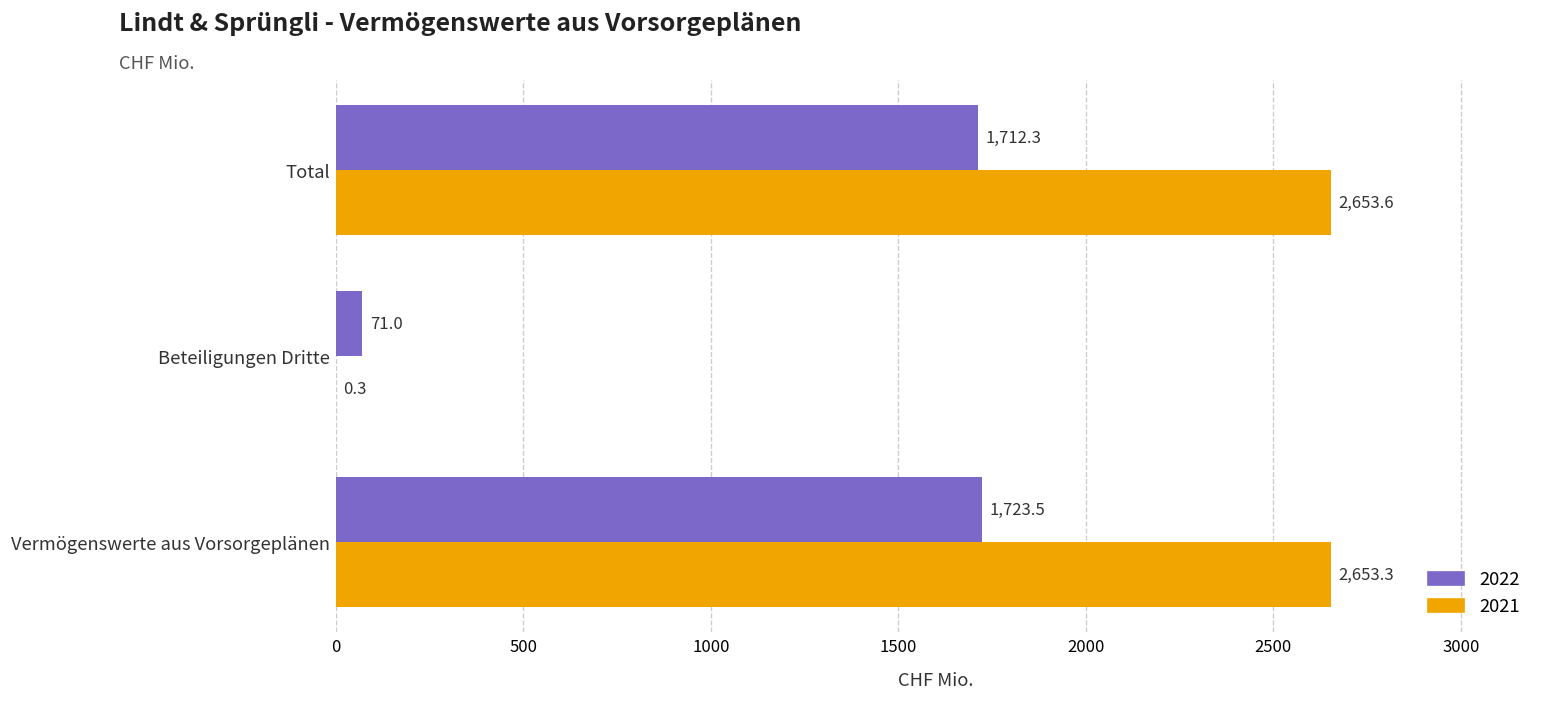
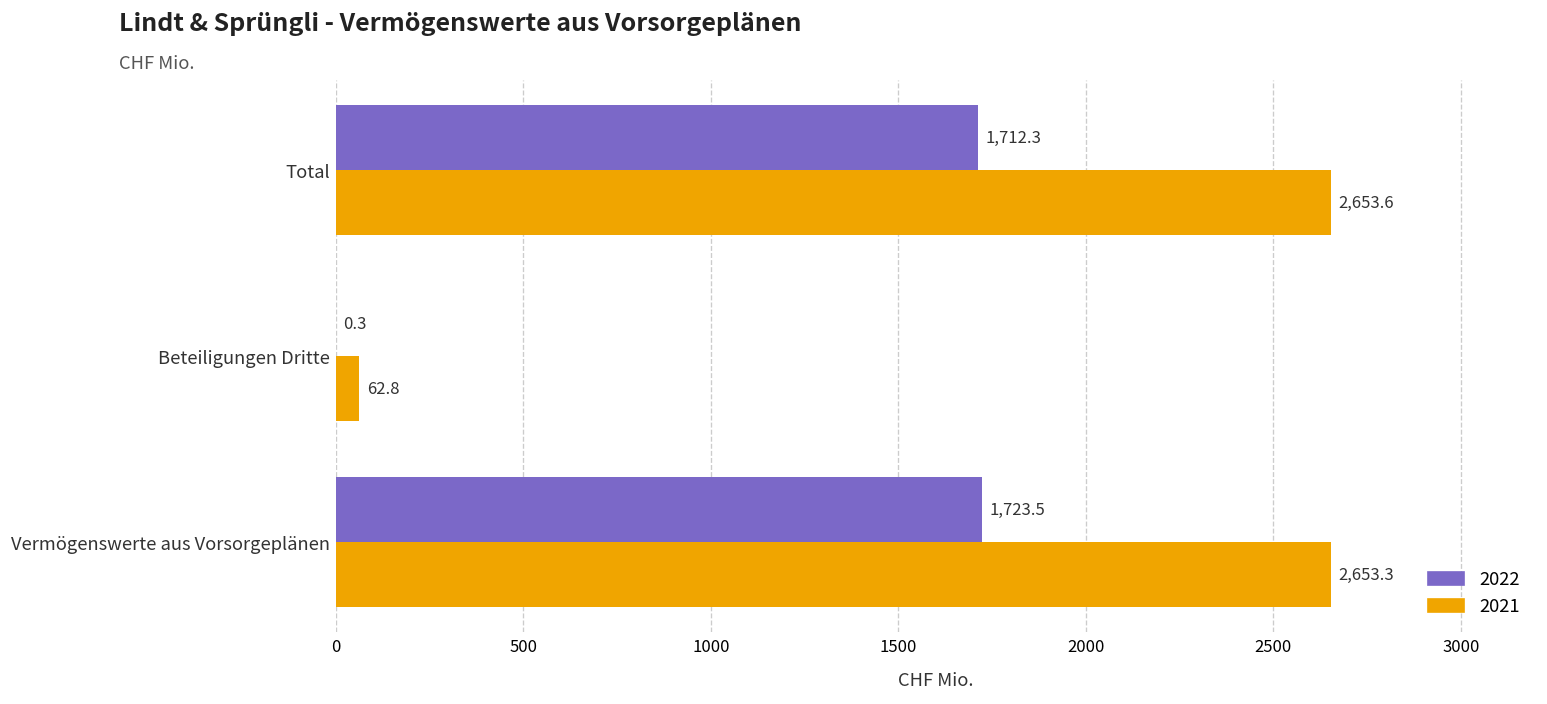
  {
    "2022": {
      "Total": "1,712.3",
-     "Beteiligungen Dritte": "71.0",
+     "Beteiligungen Dritte": "0.3",
      "Vermögenswerte aus Vorsorgeplänen": "1,723.5"
    },
    "2021": {
      "Total": "2,653.6",
-     "Beteiligungen Dritte": "0.3",
+     "Beteiligungen Dritte": "62.8",
      "Vermögenswerte aus Vorsorgeplänen": "2,653.3"
    }
  }
